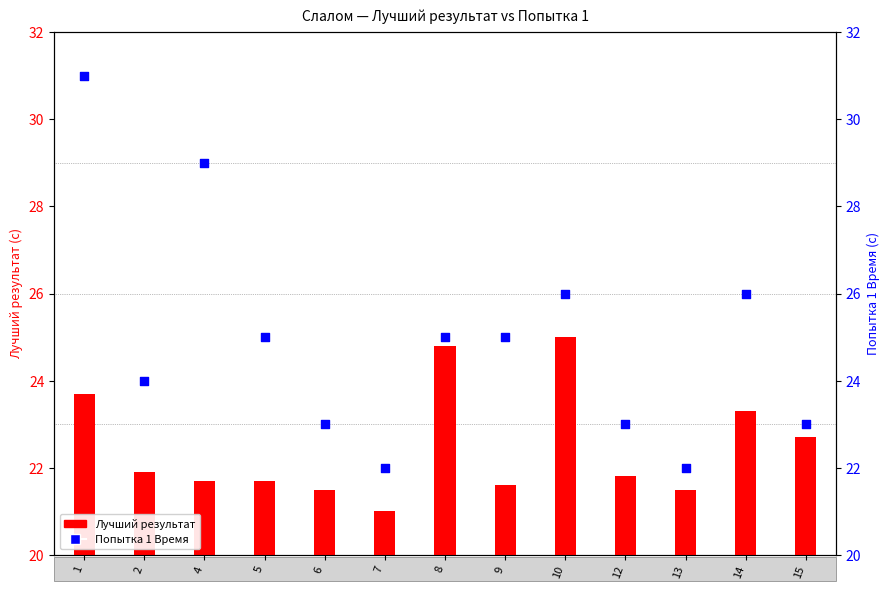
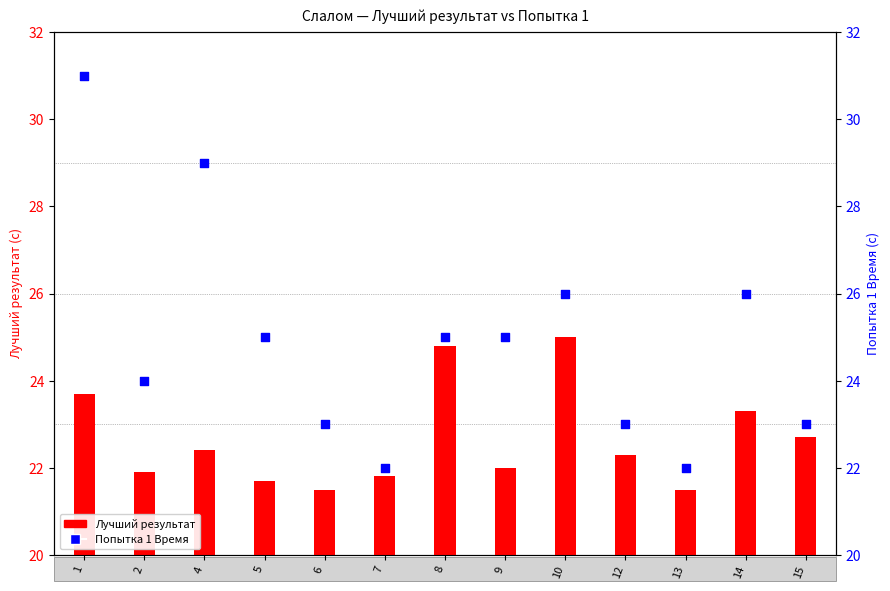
  {
    "Лучший результат": {
      "1": 23.7,
      "2": 21.9,
-     "4": 21.7,
+     "4": 22.4,
      "5": 21.7,
      "6": 21.5,
-     "7": 21.0,
+     "7": 21.8,
      "8": 24.8,
-     "9": 21.6,
+     "9": 22.0,
      "10": 25.0,
-     "12": 21.8,
+     "12": 22.3,
      "13": 21.5,
      "14": 23.3,
      "15": 22.7
    }
  }
